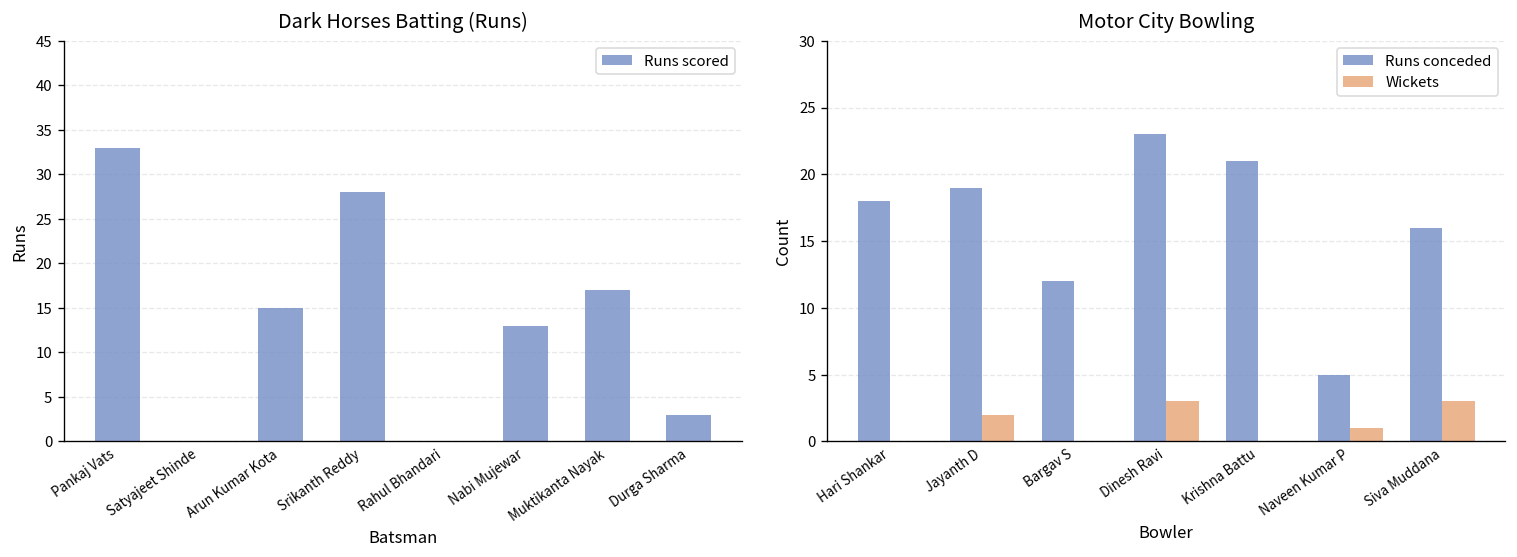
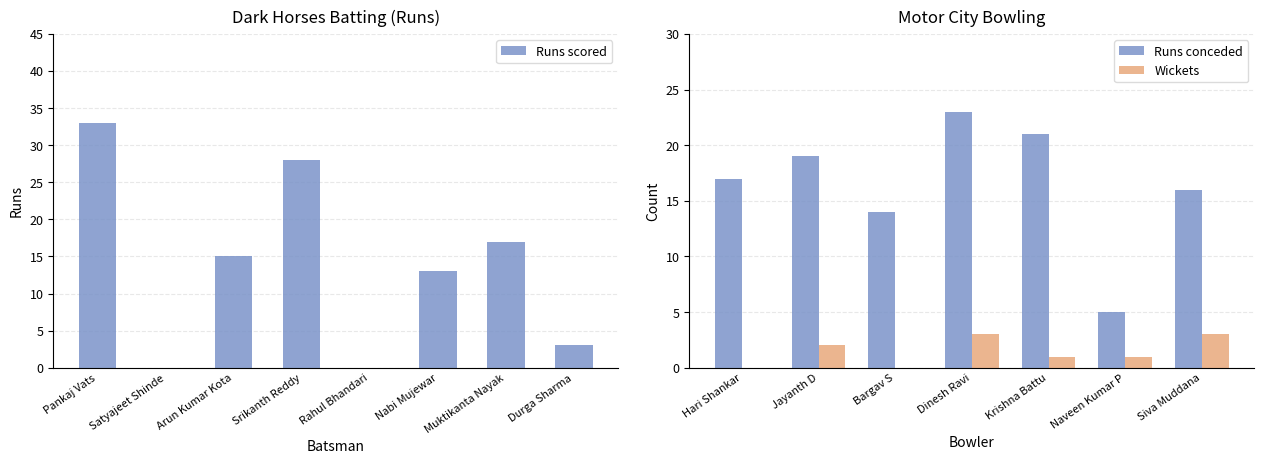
  {
    "Dark Horses Batting (Runs)": {
      "Pankaj Vats": 33,
      "Satyajeet Shinde": 0,
      "Arun Kumar Kota": 15,
      "Srikanth Reddy": 28,
      "Rahul Bhandari": 0,
      "Nabi Mujewar": 13,
      "Muktikanta Nayak": 17,
      "Durga Sharma": 3
    },
    "Motor City Bowling": {
      "Runs conceded": {
-       "Hari Shankar": 18,
+       "Hari Shankar": 17,
        "Jayanth D": 19,
-       "Bargav S": 12,
+       "Bargav S": 14,
        "Dinesh Ravi": 23,
        "Krishna Battu": 21,
        "Naveen Kumar P": 5,
        "Siva Muddana": 16
      },
      "Wickets": {
        "Hari Shankar": 0,
        "Jayanth D": 2,
        "Bargav S": 0,
        "Dinesh Ravi": 3,
-       "Krishna Battu": 0,
+       "Krishna Battu": 1,
        "Naveen Kumar P": 1,
        "Siva Muddana": 3
      }
    }
  }
